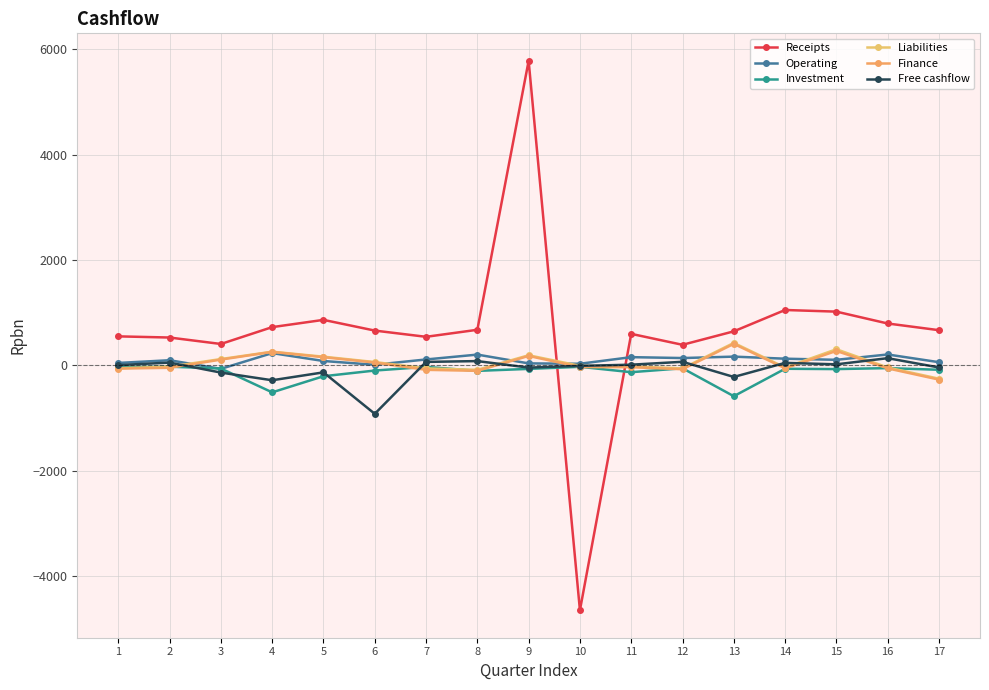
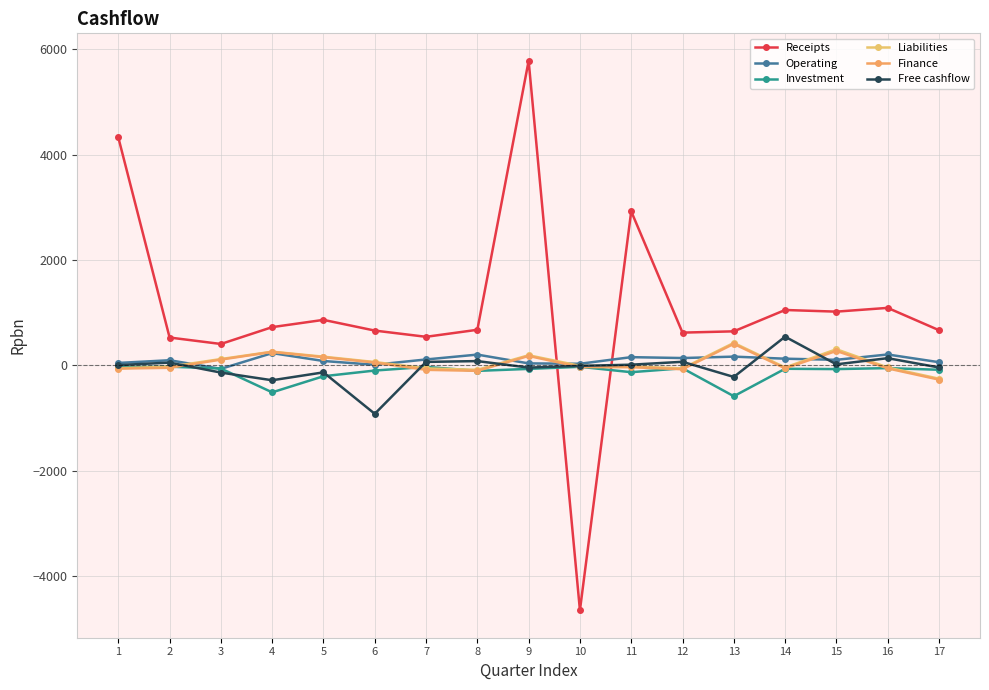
  {
    "Receipts": {
-     "1": 600,
+     "1": 4300,
      "2": 500,
      "3": 400,
      "4": 700,
      "5": 900,
      "6": 700,
      "7": 500,
      "8": 700,
      "9": 5800,
      "10": -4700,
-     "11": 600,
-     "12": 400,
+     "11": 2900,
+     "12": 600,
      "13": 600,
      "14": 1100,
      "15": 1000,
-     "16": 800,
+     "16": 1100,
      "17": 700
    },
    "Free cashflow": {
      "3": -100,
      "4": -300,
      "5": -100,
      "6": -900,
      "8": 100,
      "12": 100,
      "13": -200,
-     "14": 0,
+     "14": 500,
      "15": 0,
      "16": 100
    }
  }
